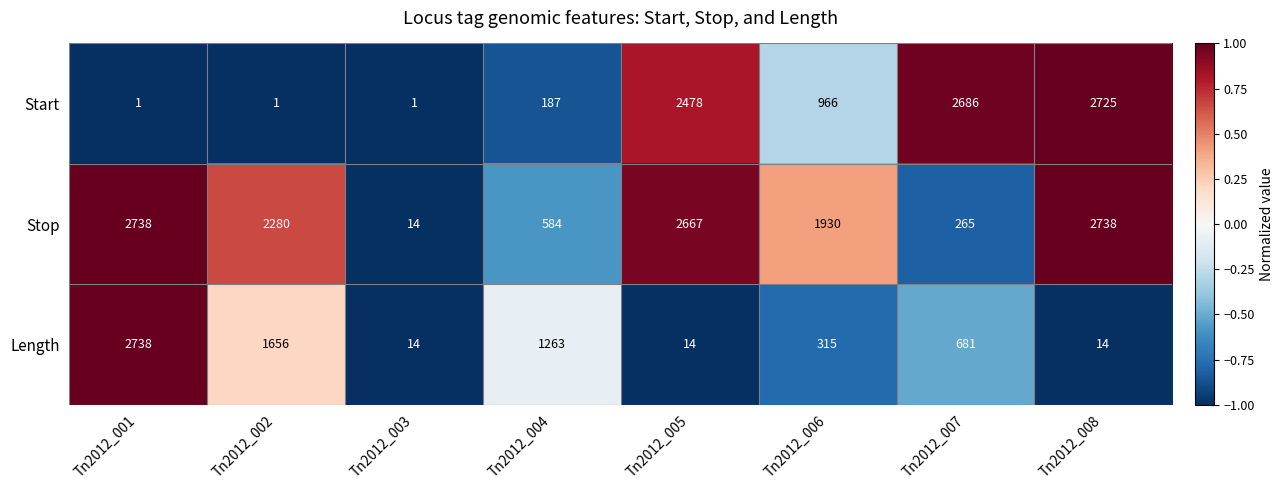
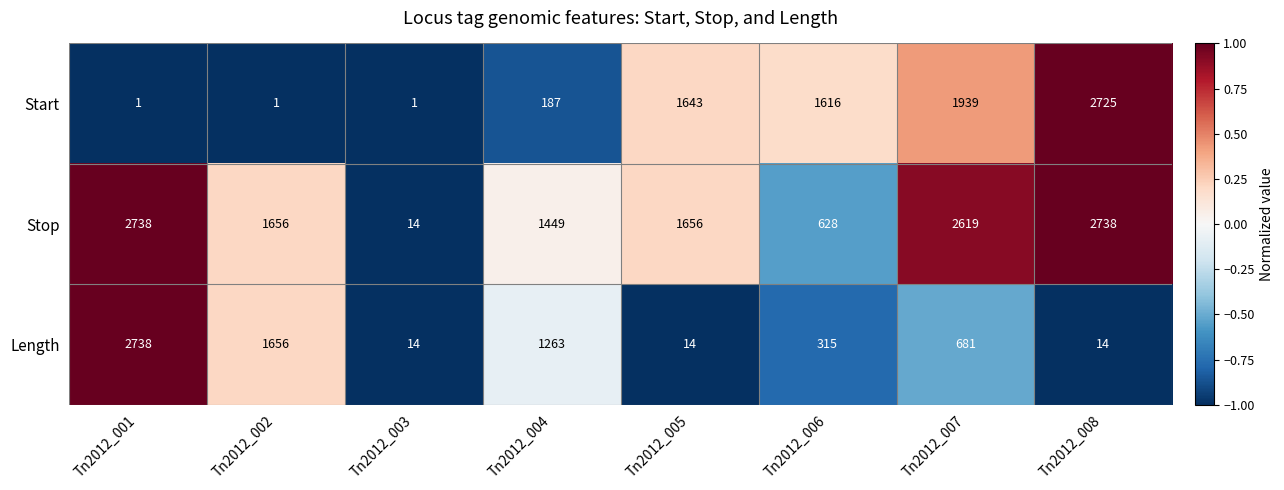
  {
    "Start": {
      "Tn2012_001": 1,
      "Tn2012_002": 1,
      "Tn2012_003": 1,
      "Tn2012_004": 187,
-     "Tn2012_005": 2478,
-     "Tn2012_006": 966,
-     "Tn2012_007": 2686,
+     "Tn2012_005": 1643,
+     "Tn2012_006": 1616,
+     "Tn2012_007": 1939,
      "Tn2012_008": 2725
    },
    "Stop": {
      "Tn2012_001": 2738,
-     "Tn2012_002": 2280,
+     "Tn2012_002": 1656,
      "Tn2012_003": 14,
-     "Tn2012_004": 584,
-     "Tn2012_005": 2667,
-     "Tn2012_006": 1930,
-     "Tn2012_007": 265,
+     "Tn2012_004": 1449,
+     "Tn2012_005": 1656,
+     "Tn2012_006": 628,
+     "Tn2012_007": 2619,
      "Tn2012_008": 2738
    },
    "Length": {
      "Tn2012_001": 2738,
      "Tn2012_002": 1656,
      "Tn2012_003": 14,
      "Tn2012_004": 1263,
      "Tn2012_005": 14,
      "Tn2012_006": 315,
      "Tn2012_007": 681,
      "Tn2012_008": 14
    }
  }
